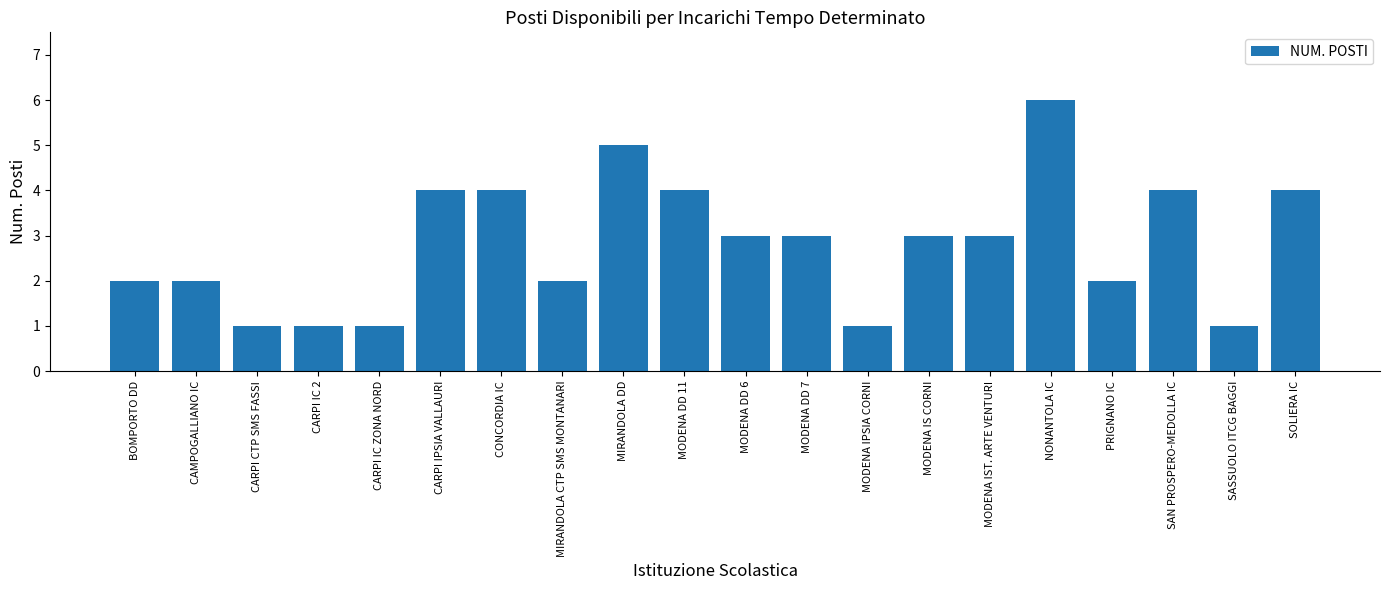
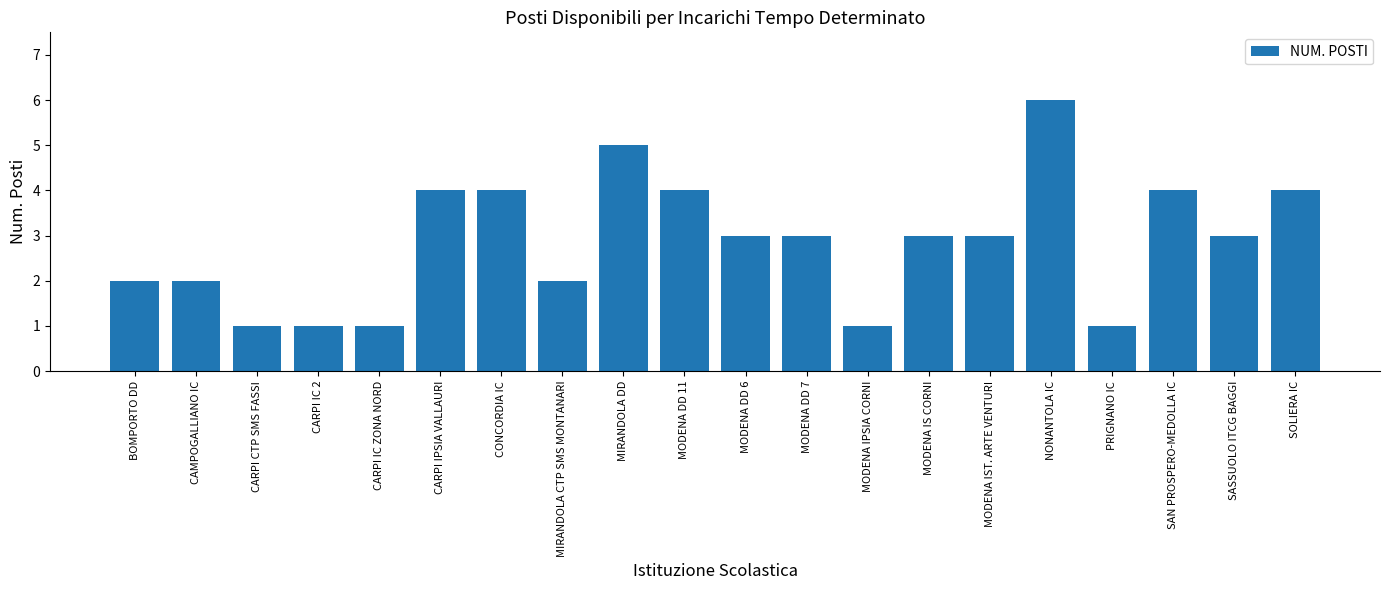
  {
    "BOMPORTO DD": 2,
    "CAMPOGALLIANO IC": 2,
    "CARPI CTP SMS FASSI": 1,
    "CARPI IC 2": 1,
    "CARPI IC ZONA NORD": 1,
    "CARPI IPSIA VALLAURI": 4,
    "CONCORDIA IC": 4,
    "MIRANDOLA CTP SMS MONTANARI": 2,
    "MIRANDOLA DD": 5,
    "MODENA DD 11": 4,
    "MODENA DD 6": 3,
    "MODENA DD 7": 3,
    "MODENA IPSIA CORNI": 1,
    "MODENA IS CORNI": 3,
    "MODENA IST. ARTE VENTURI": 3,
    "NONANTOLA IC": 6,
-   "PRIGNANO IC": 2,
+   "PRIGNANO IC": 1,
    "SAN PROSPERO-MEDOLLA IC": 4,
-   "SASSUOLO ITCG BAGGI": 1,
+   "SASSUOLO ITCG BAGGI": 3,
    "SOLIERA IC": 4
  }
